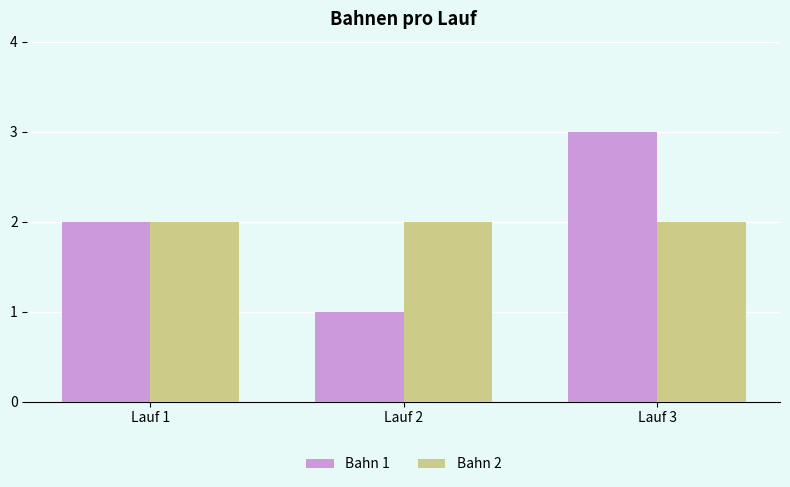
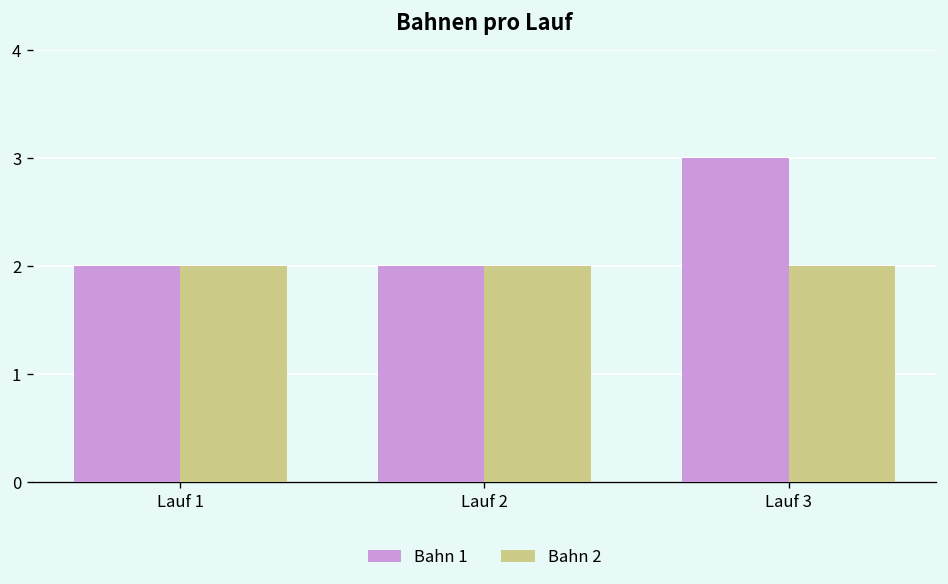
  {
    "Bahn 1": {
      "Lauf 1": 2,
-     "Lauf 2": 1,
+     "Lauf 2": 2,
      "Lauf 3": 3
    },
    "Bahn 2": {
      "Lauf 1": 2,
      "Lauf 2": 2,
      "Lauf 3": 2
    }
  }
